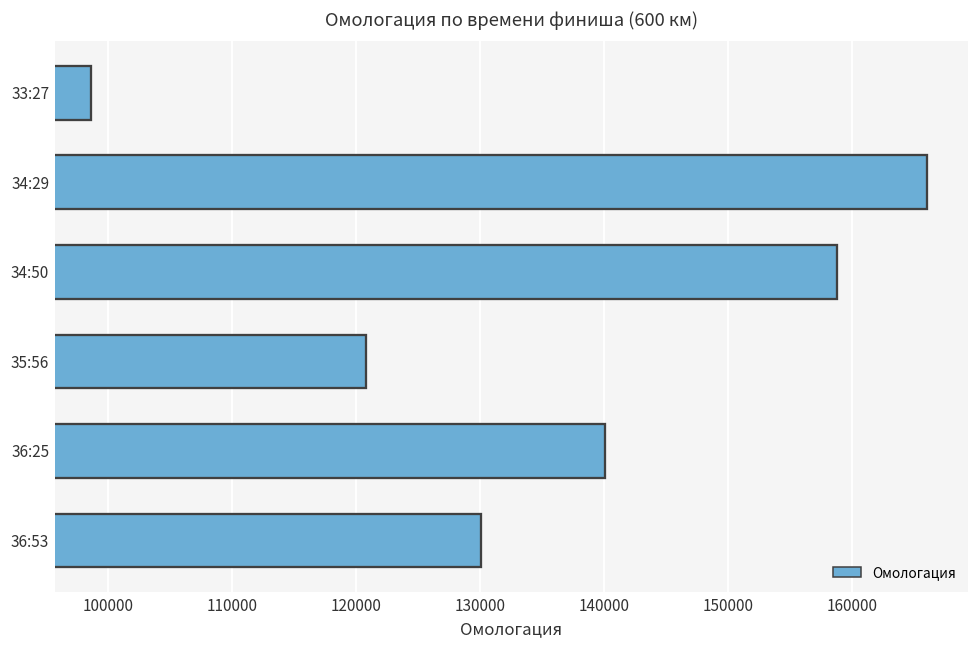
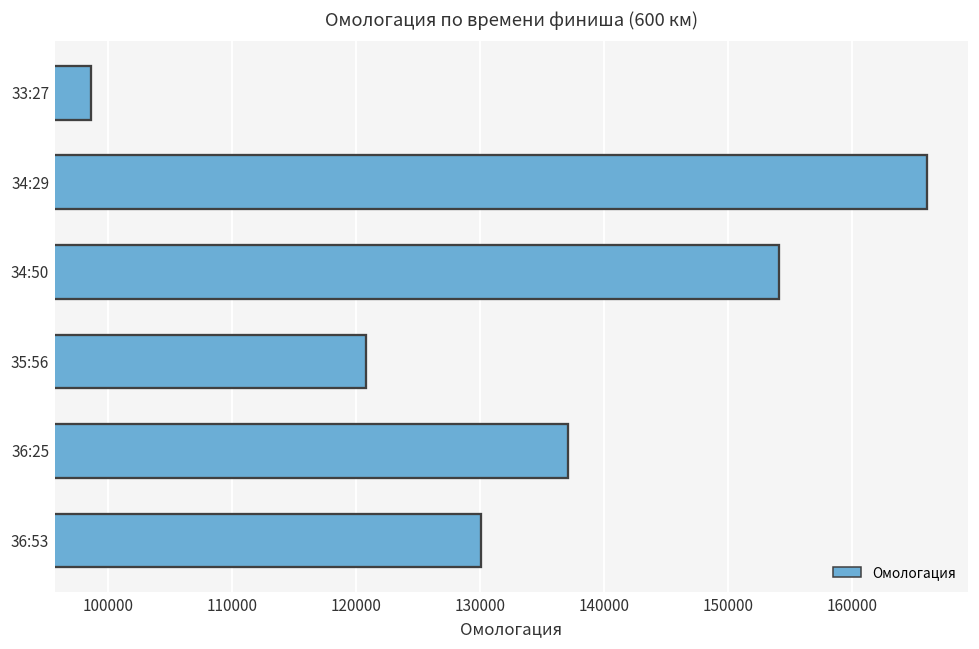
  {
    "33:27": 98600,
    "34:29": 166000,
-   "34:50": 158800,
+   "34:50": 154100,
    "35:56": 120800,
-   "36:25": 140000,
+   "36:25": 137000,
    "36:53": 130100
  }
